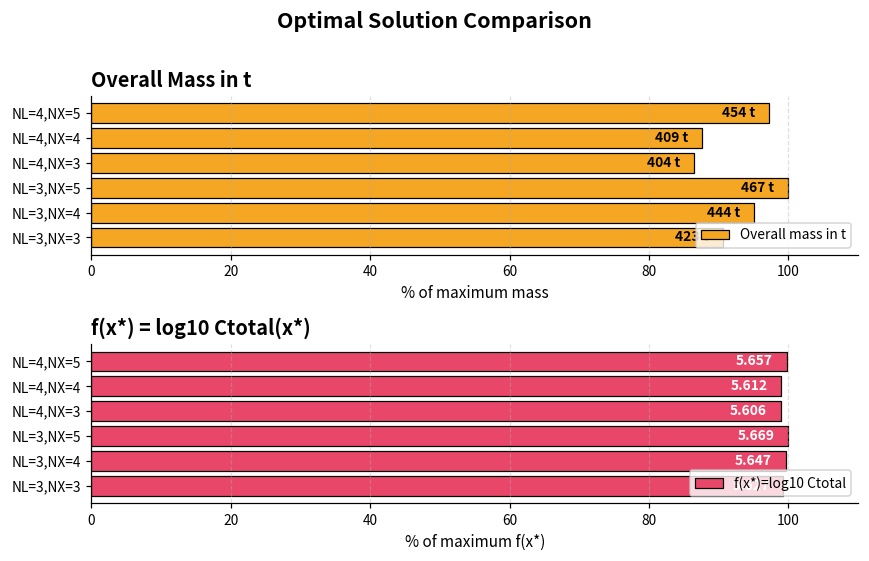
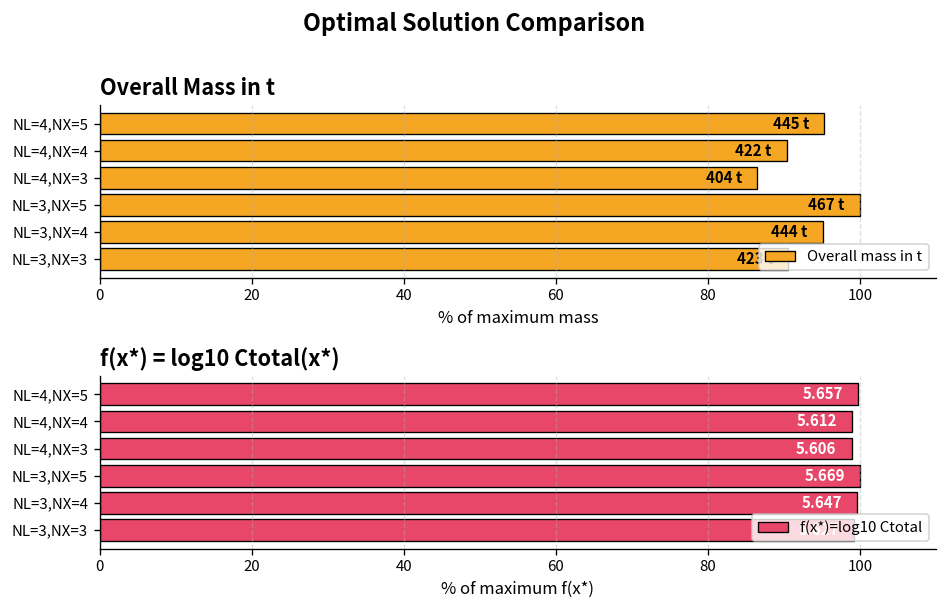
  {
    "Overall Mass in t": {
-     "NL=4,NX=5": 454,
-     "NL=4,NX=4": 409
+     "NL=4,NX=5": 445,
+     "NL=4,NX=4": 422
    }
  }
